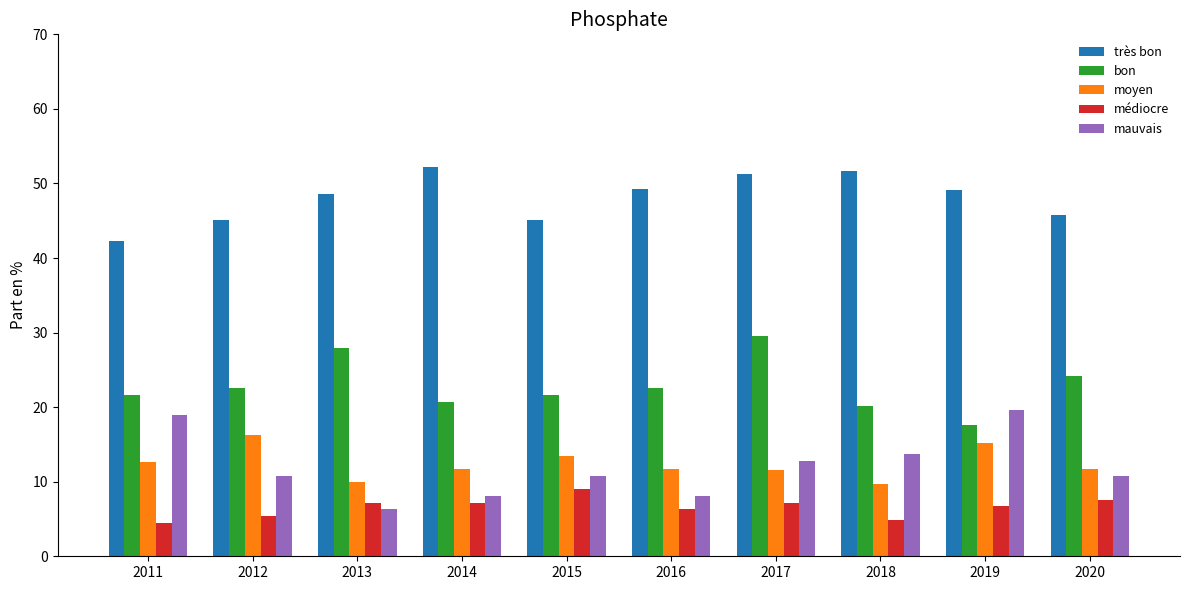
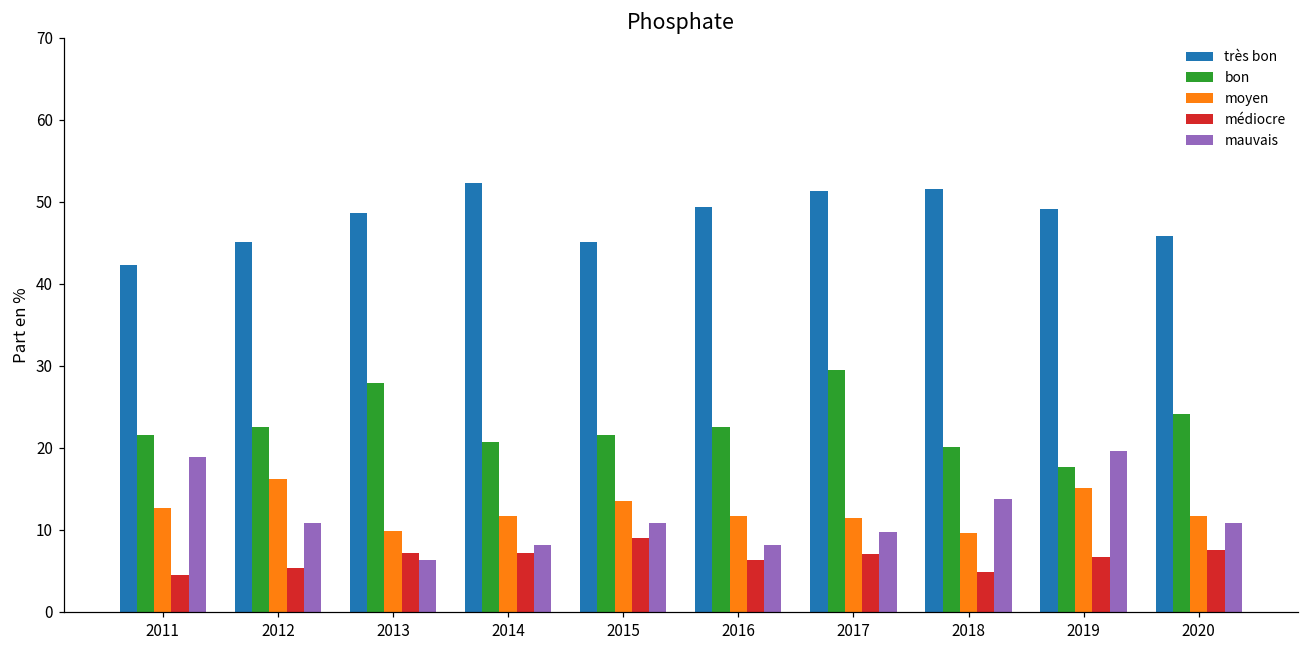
  {
    "très bon": {
      "2011": 42,
      "2012": 45,
      "2013": 49,
      "2014": 52,
      "2015": 45,
      "2016": 49,
      "2017": 51,
      "2018": 52,
      "2019": 49,
      "2020": 46
    },
    "bon": {
      "2011": 22,
      "2012": 23,
      "2013": 28,
      "2014": 21,
      "2015": 22,
      "2016": 23,
      "2017": 30,
      "2018": 20,
      "2019": 18,
      "2020": 24
    },
    "moyen": {
      "2011": 13,
      "2012": 16,
      "2013": 10,
      "2014": 12,
      "2015": 14,
      "2016": 12,
      "2017": 12,
      "2018": 10,
      "2019": 15,
      "2020": 12
    },
    "médiocre": {
      "2011": 5,
      "2012": 5,
      "2013": 7,
      "2014": 7,
      "2015": 9,
      "2016": 6,
      "2017": 7,
      "2018": 5,
      "2019": 7,
      "2020": 8
    },
    "mauvais": {
      "2011": 19,
      "2012": 11,
      "2013": 6,
      "2014": 8,
      "2015": 11,
      "2016": 8,
-     "2017": 13,
+     "2017": 10,
      "2018": 14,
      "2019": 20,
      "2020": 11
    }
  }
